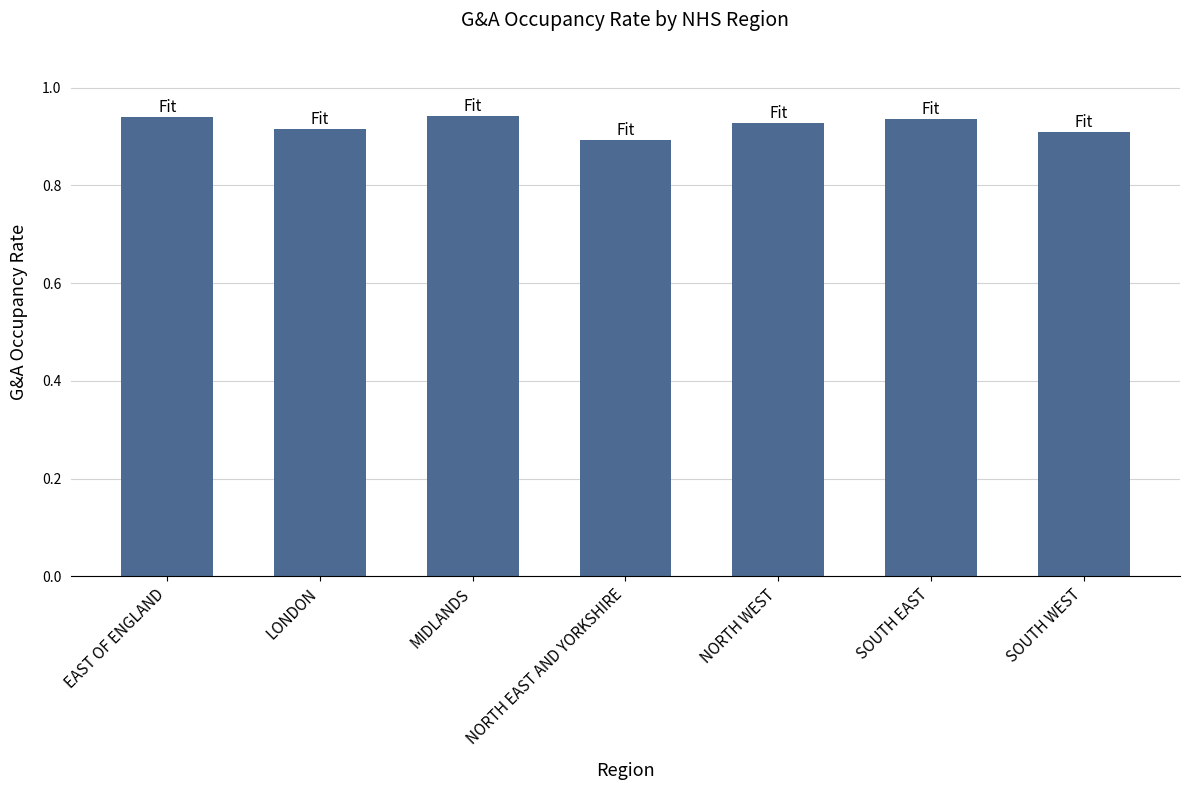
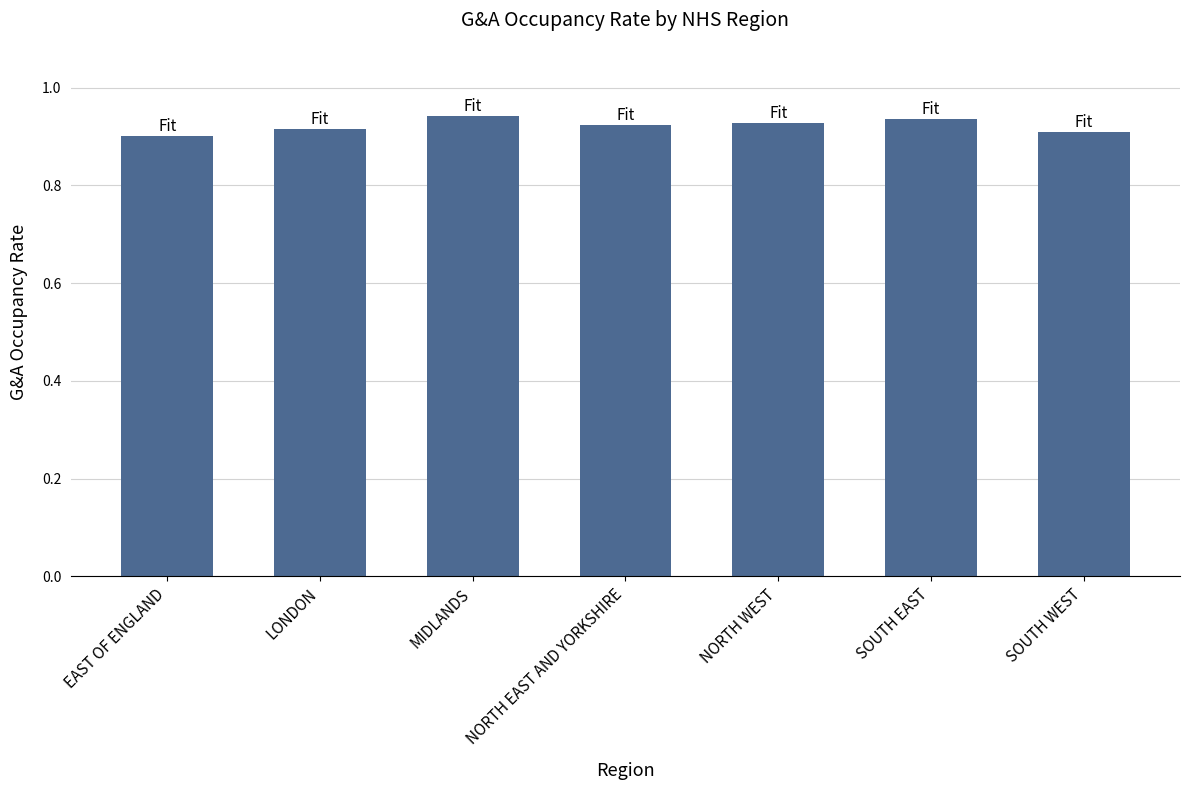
  {
-   "EAST OF ENGLAND": 0.94,
+   "EAST OF ENGLAND": 0.90,
    "LONDON": 0.92,
    "MIDLANDS": 0.94,
-   "NORTH EAST AND YORKSHIRE": 0.89,
+   "NORTH EAST AND YORKSHIRE": 0.92,
    "NORTH WEST": 0.93,
    "SOUTH EAST": 0.94,
    "SOUTH WEST": 0.91
  }
